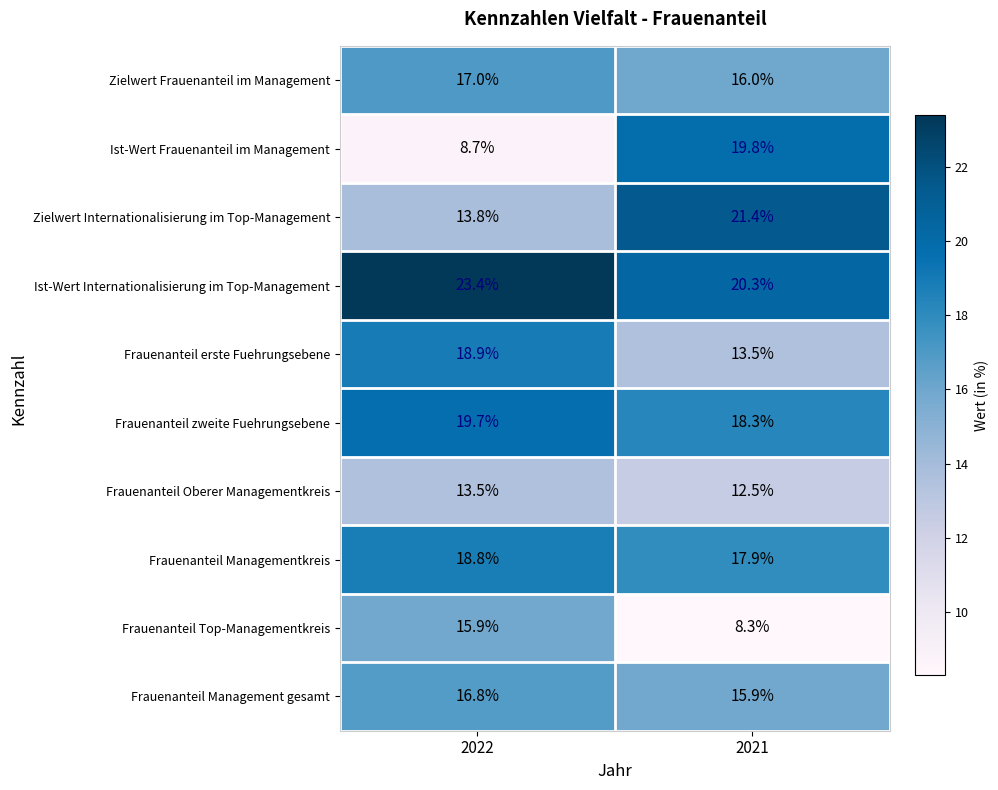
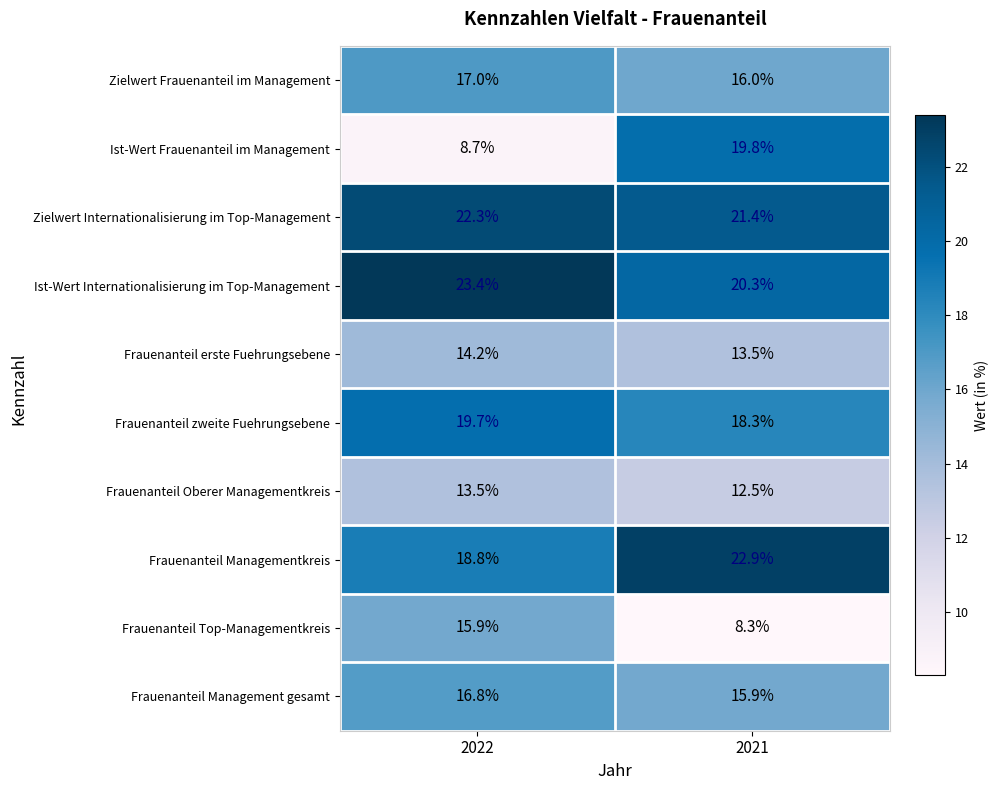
  {
    "Zielwert Frauenanteil im Management": {
      "2022": "17.0%",
      "2021": "16.0%"
    },
    "Ist-Wert Frauenanteil im Management": {
      "2022": "8.7%",
      "2021": "19.8%"
    },
    "Zielwert Internationalisierung im Top-Management": {
-     "2022": "13.8%",
+     "2022": "22.3%",
      "2021": "21.4%"
    },
    "Ist-Wert Internationalisierung im Top-Management": {
      "2022": "23.4%",
      "2021": "20.3%"
    },
    "Frauenanteil erste Fuehrungsebene": {
-     "2022": "18.9%",
+     "2022": "14.2%",
      "2021": "13.5%"
    },
    "Frauenanteil zweite Fuehrungsebene": {
      "2022": "19.7%",
      "2021": "18.3%"
    },
    "Frauenanteil Oberer Managementkreis": {
      "2022": "13.5%",
      "2021": "12.5%"
    },
    "Frauenanteil Managementkreis": {
      "2022": "18.8%",
-     "2021": "17.9%"
+     "2021": "22.9%"
    },
    "Frauenanteil Top-Managementkreis": {
      "2022": "15.9%",
      "2021": "8.3%"
    },
    "Frauenanteil Management gesamt": {
      "2022": "16.8%",
      "2021": "15.9%"
    }
  }
